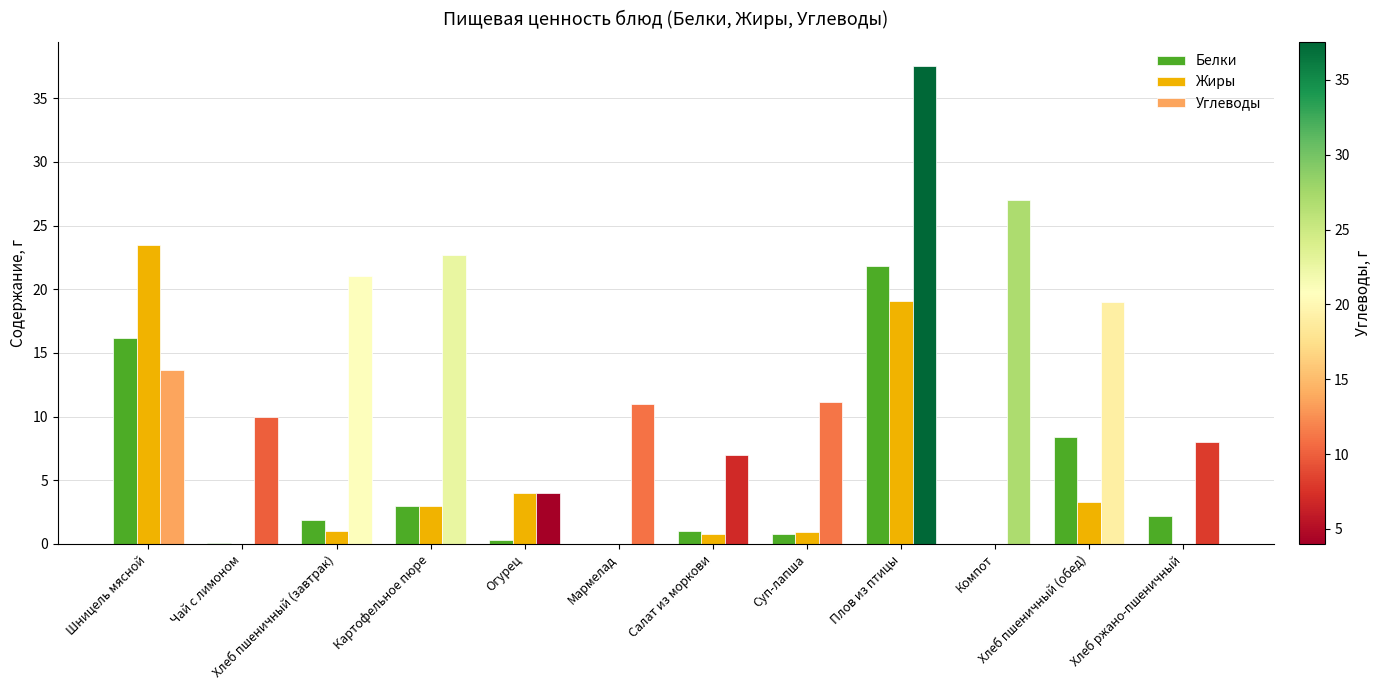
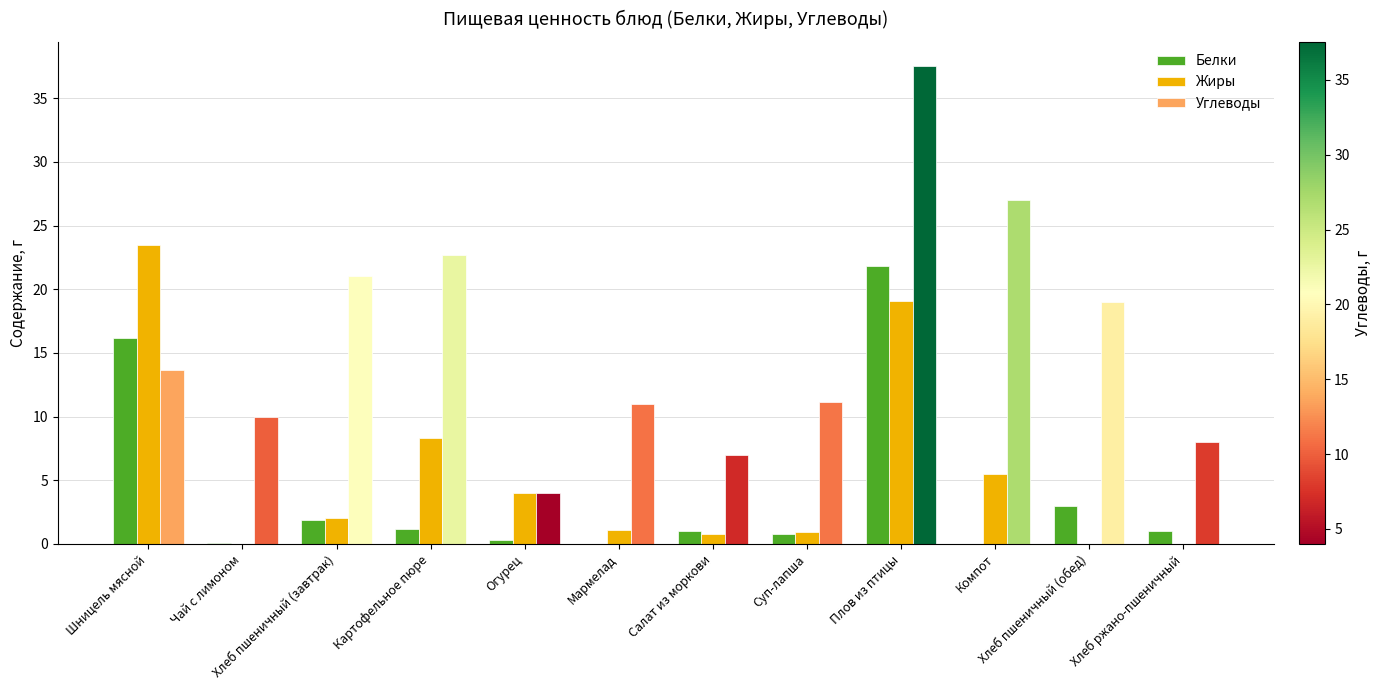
  {
    "Белки": {
      "Шницель мясной": 16.2,
      "Хлеб пшеничный (завтрак)": 1.9,
-     "Картофельное пюре": 3.0,
+     "Картофельное пюре": 1.2,
      "Огурец": 0.3,
      "Мармелад": 0.0,
      "Салат из моркови": 1.0,
      "Суп-лапша": 0.8,
      "Плов из птицы": 21.8,
      "Компот": 0.0,
-     "Хлеб пшеничный (обед)": 8.4,
-     "Хлеб ржано-пшеничный": 2.2
+     "Хлеб пшеничный (обед)": 3.0,
+     "Хлеб ржано-пшеничный": 1.0
    },
    "Жиры": {
      "Шницель мясной": 23.5,
-     "Хлеб пшеничный (завтрак)": 1,
-     "Картофельное пюре": 3.0,
+     "Хлеб пшеничный (завтрак)": 2,
+     "Картофельное пюре": 8.3,
      "Огурец": 4.0,
-     "Мармелад": 0.0,
+     "Мармелад": 1.1,
      "Салат из моркови": 0.8,
      "Суп-лапша": 1.0,
      "Плов из птицы": 19.1,
-     "Компот": 0.0,
-     "Хлеб пшеничный (обед)": 3.3,
+     "Компот": 5.5,
+     "Хлеб пшеничный (обед)": 0.0,
      "Хлеб ржано-пшеничный": 0.0
    }
  }
